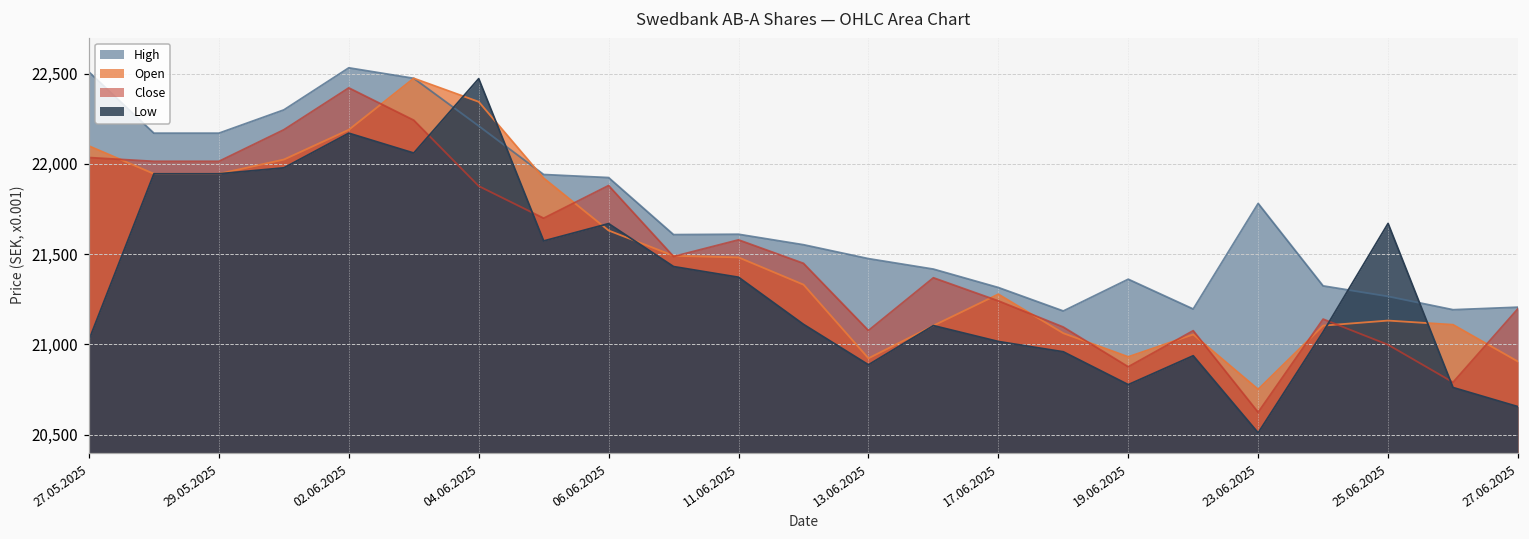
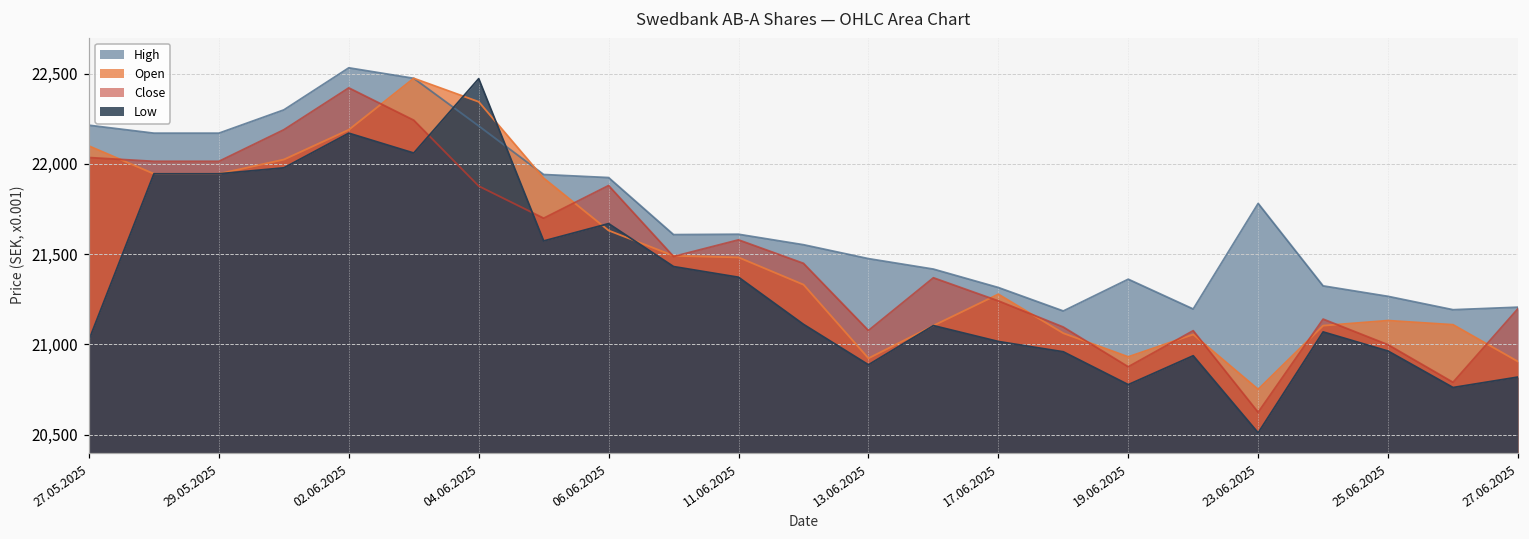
  {
    "High": {
-     "27.05.2025": "22,510",
+     "27.05.2025": "22,210",
      "29.05.2025": "22,170",
      "02.06.2025": "22,530",
      "04.06.2025": "22,210",
      "06.06.2025": "21,920",
      "11.06.2025": "21,610",
      "13.06.2025": "21,480",
      "17.06.2025": "21,320",
      "19.06.2025": "21,360",
      "23.06.2025": "21,780",
      "25.06.2025": "21,270"
    },
    "Low": {
      "27.05.2025": "21,030",
      "02.06.2025": "22,170",
      "04.06.2025": "22,470",
      "06.06.2025": "21,670",
      "11.06.2025": "21,370",
      "13.06.2025": "20,890",
      "17.06.2025": "21,020",
      "19.06.2025": "20,780",
      "23.06.2025": "20,510",
-     "25.06.2025": "21,670",
-     "27.06.2025": "20,660"
+     "25.06.2025": "20,960",
+     "27.06.2025": "20,820"
    }
  }
